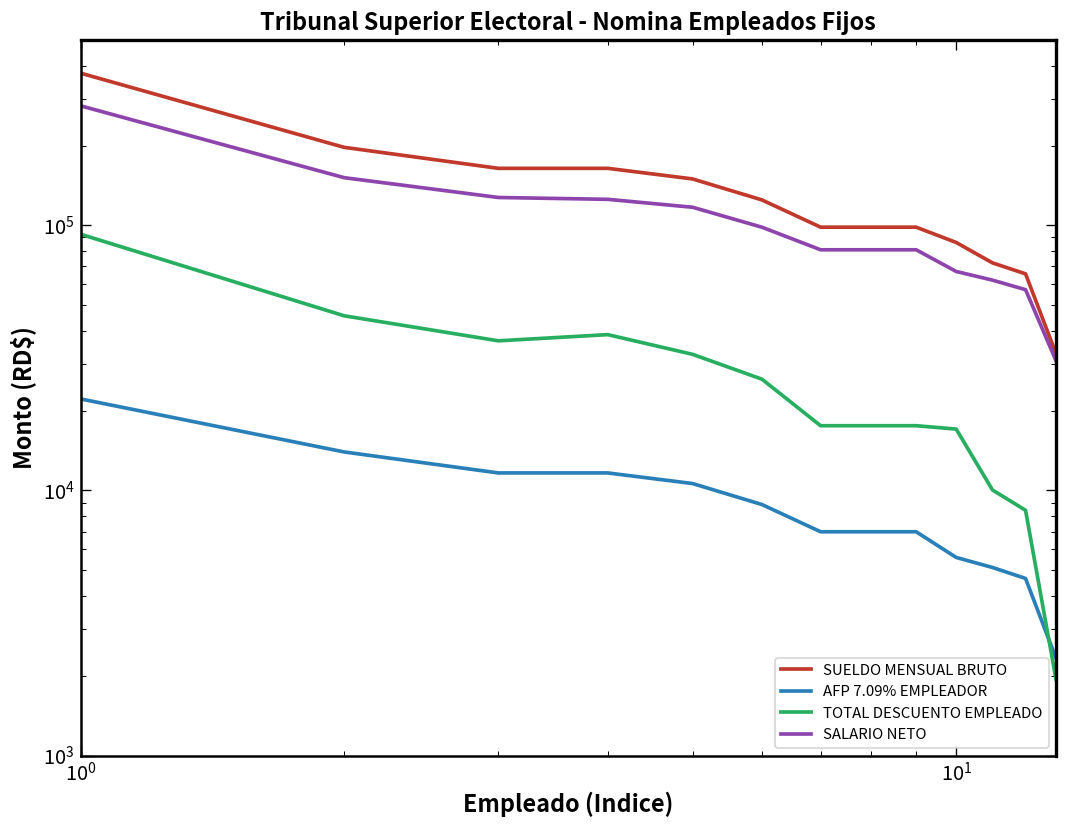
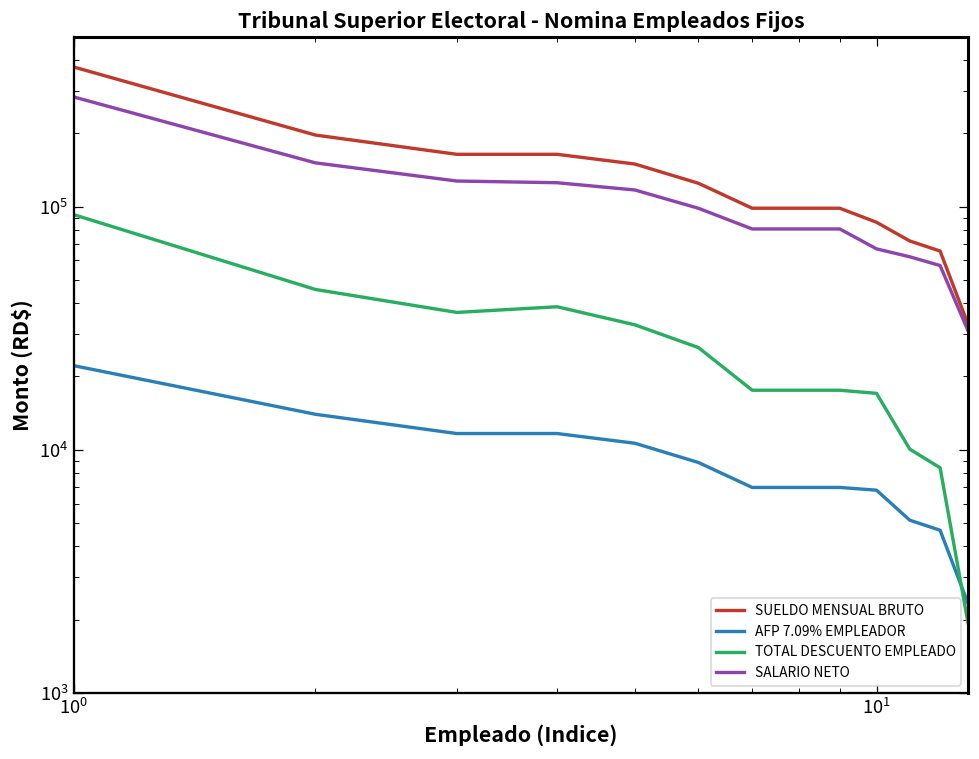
  {
    "SUELDO MENSUAL BRUTO": {
      "10^0": 380000,
      "10^1": 86000
    },
    "AFP 7.09% EMPLEADOR": {
      "10^0": 22000,
-     "10^1": 5600
+     "10^1": 6800
    },
    "TOTAL DESCUENTO EMPLEADO": {
      "10^0": 93000,
      "10^1": 17000
    },
    "SALARIO NETO": {
      "10^0": 280000,
      "10^1": 67000
    }
  }
